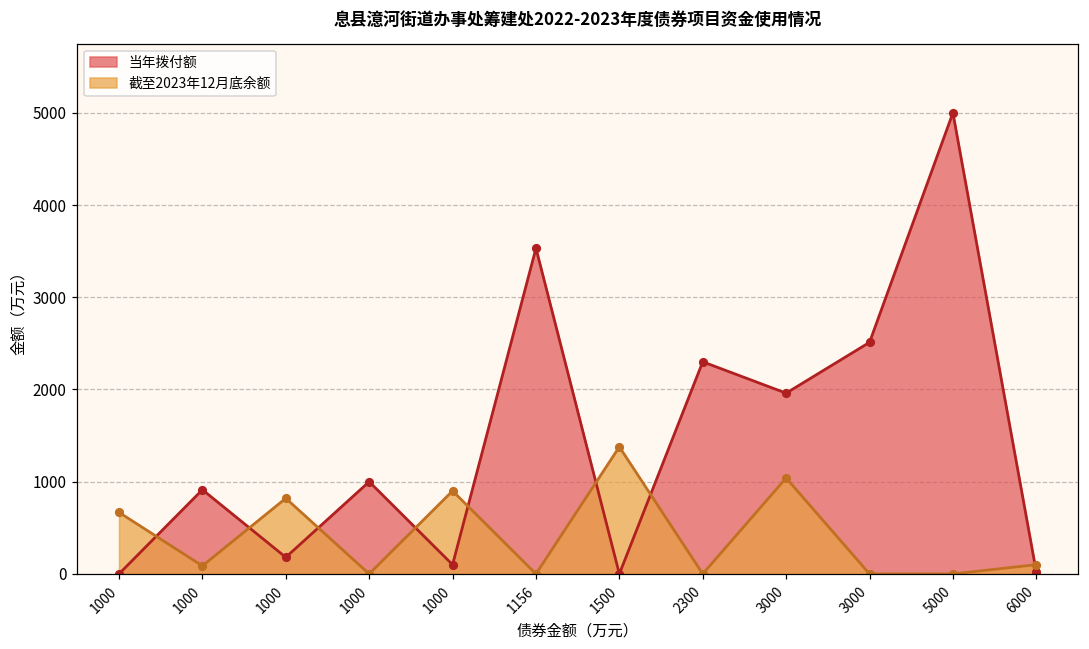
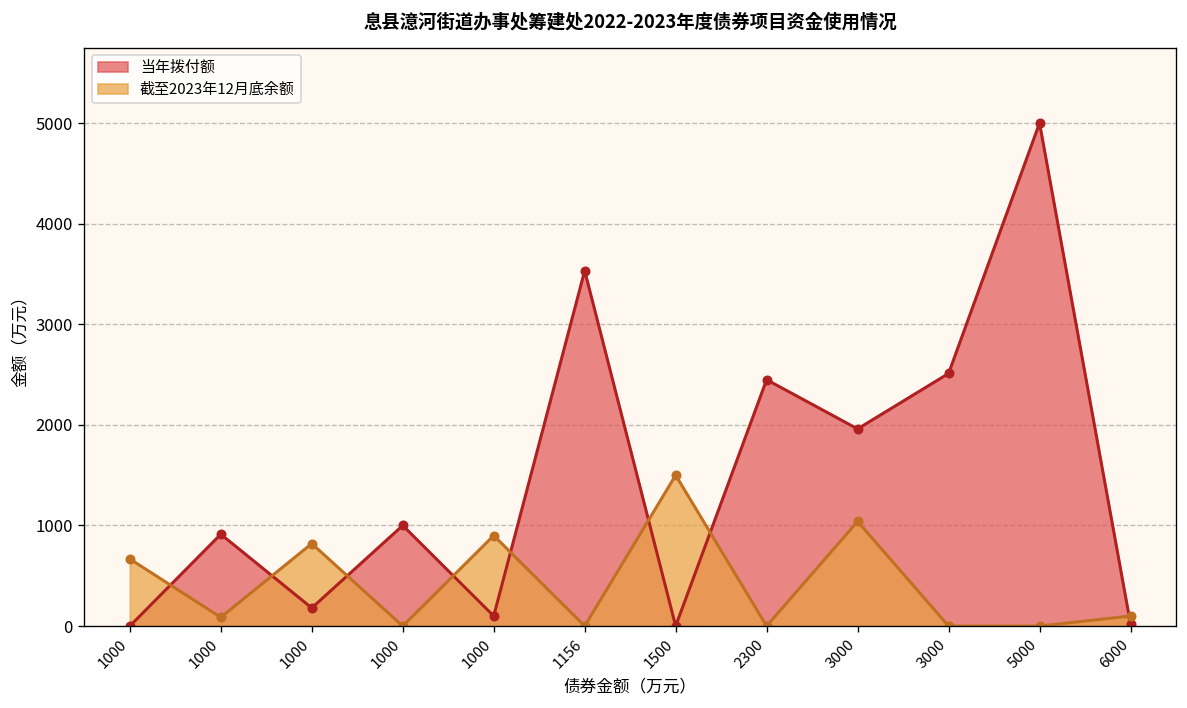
  {
    "当年拨付额": {
      "1156": 3500,
      "1500": 0,
-     "2300": 2300,
+     "2300": 2400,
      "5000": 5000,
      "6000": 0
    },
    "截至2023年12月底余额": {
      "1156": 0,
-     "1500": 1400,
+     "1500": 1500,
      "2300": 0,
      "5000": 0,
      "6000": 100
    }
  }
